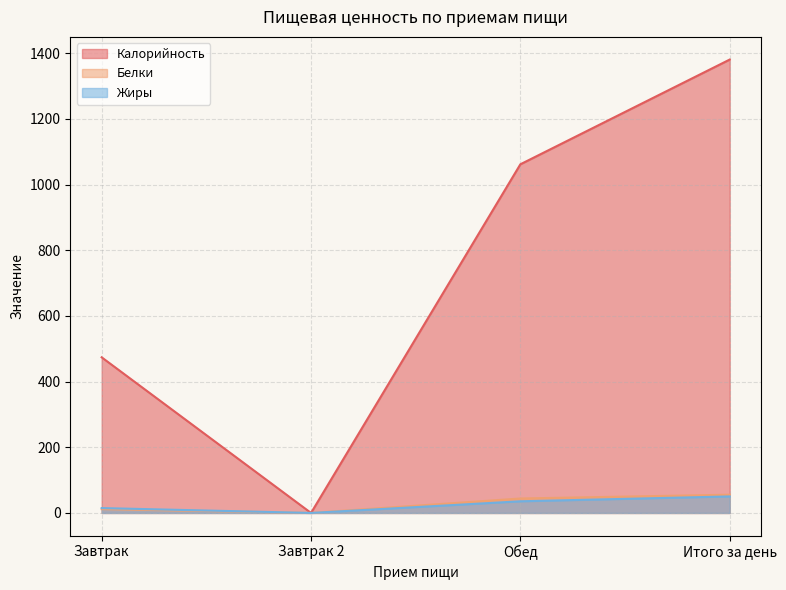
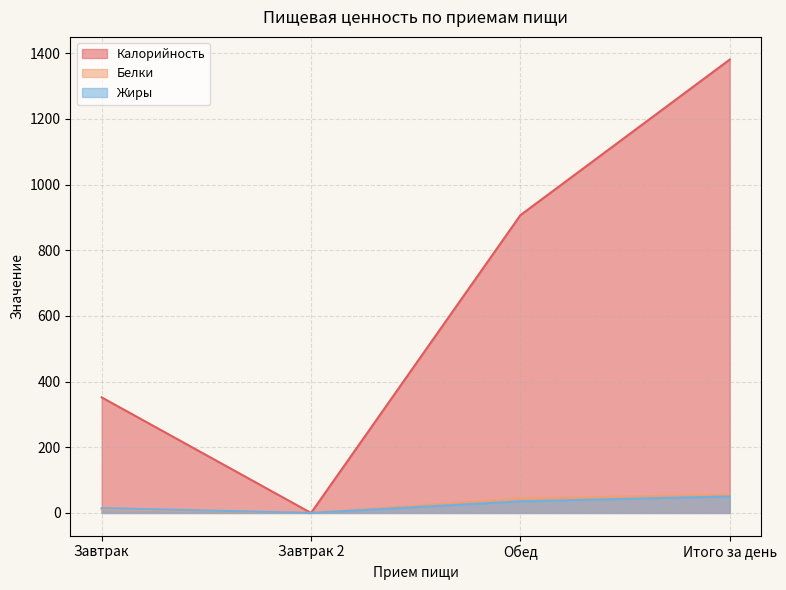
  {
    "Калорийность": {
-     "Завтрак": 470,
-     "Обед": 1060,
+     "Завтрак": 350,
+     "Обед": 910,
      "Итого за день": 1380
    },
    "Белки": {
      "Обед": 40
    },
    "Жиры": {
      "Обед": 40
    }
  }
